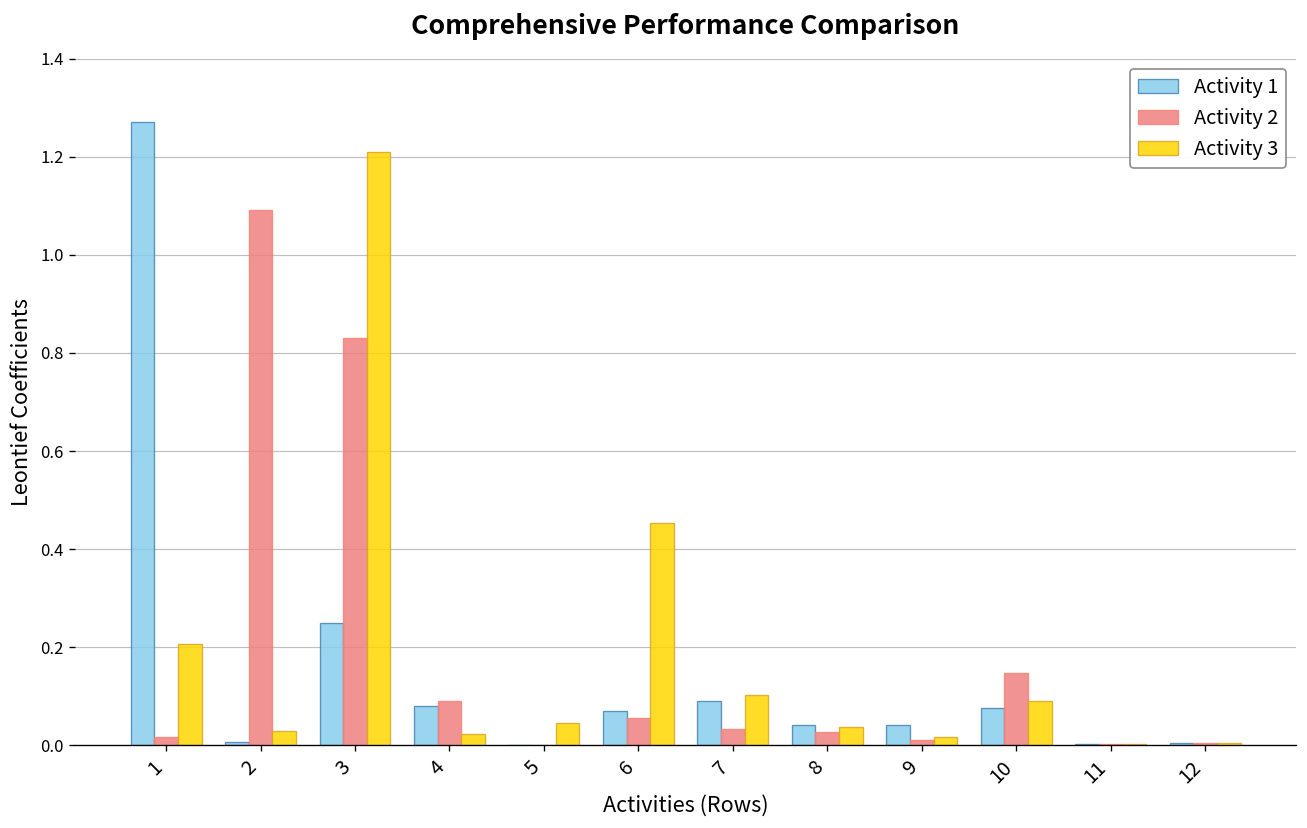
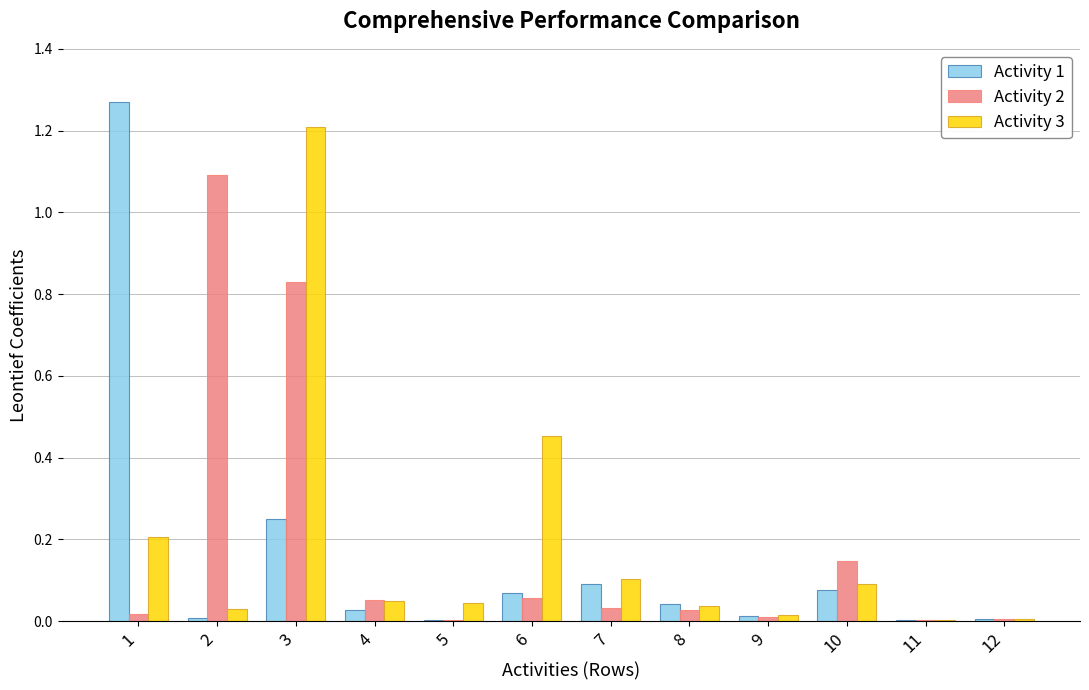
  {
    "Activity 1": {
      "1": 1.27,
      "2": 0.01,
      "3": 0.25,
-     "4": 0.08,
+     "4": 0.03,
      "6": 0.07,
      "7": 0.09,
      "8": 0.04,
-     "9": 0.04,
+     "9": 0.01,
      "10": 0.08
    },
    "Activity 2": {
      "1": 0.02,
      "2": 1.09,
      "3": 0.83,
-     "4": 0.09,
+     "4": 0.05,
      "6": 0.06,
      "7": 0.03,
      "8": 0.03,
      "9": 0.01,
      "10": 0.15
    },
    "Activity 3": {
      "1": 0.21,
      "2": 0.03,
      "3": 1.21,
-     "4": 0.02,
+     "4": 0.05,
      "5": 0.05,
      "6": 0.45,
      "7": 0.10,
      "8": 0.04,
      "9": 0.02,
      "10": 0.09
    }
  }
